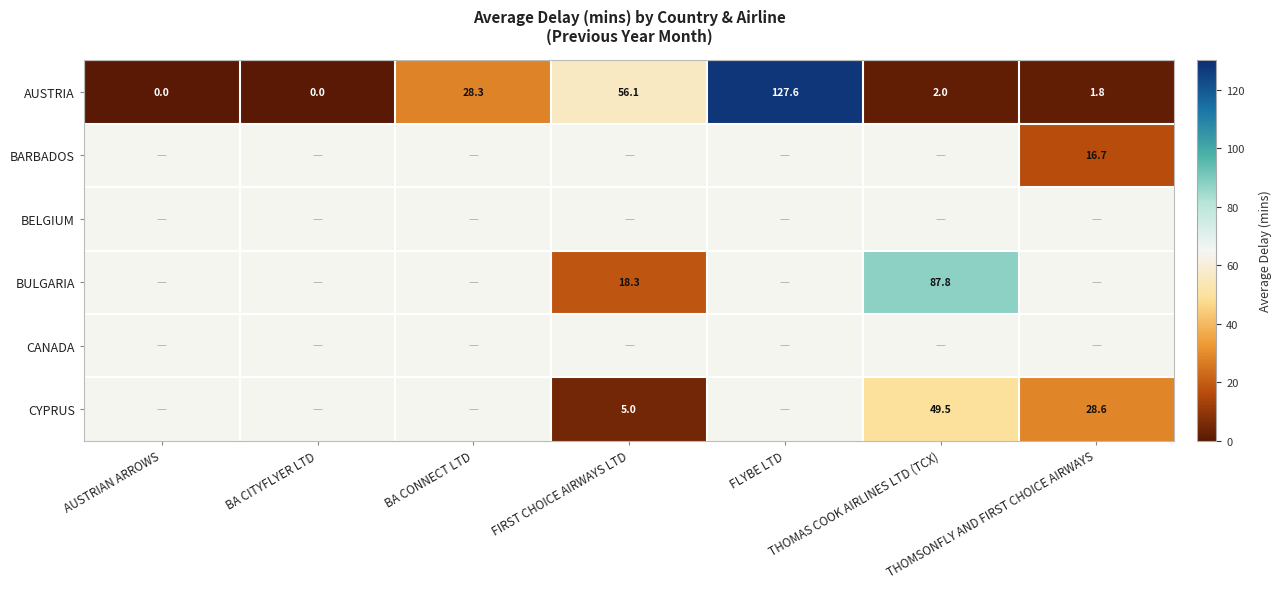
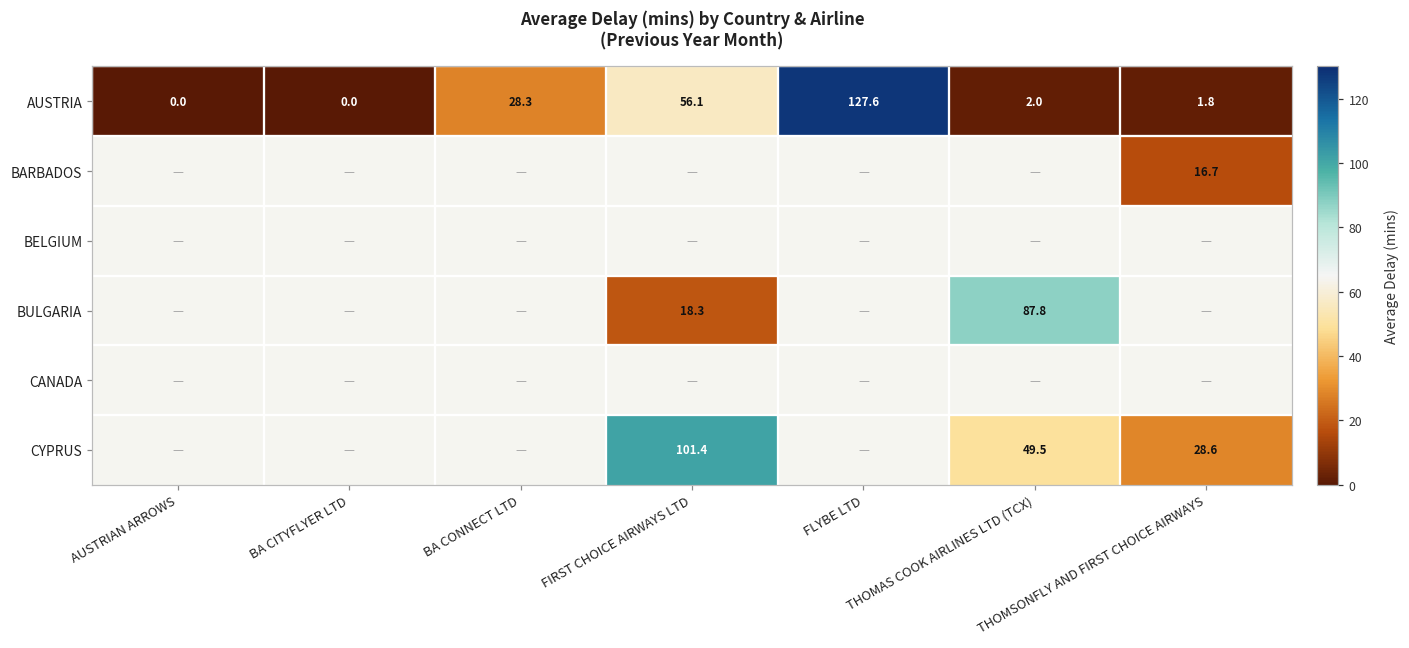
  {
    "AUSTRIA": {
      "AUSTRIAN ARROWS": 0.0,
      "BA CITYFLYER LTD": 0.0,
      "BA CONNECT LTD": 28.3,
      "FIRST CHOICE AIRWAYS LTD": 56.1,
      "FLYBE LTD": 127.6,
      "THOMAS COOK AIRLINES LTD (TCX)": 2.0,
      "THOMSONFLY AND FIRST CHOICE AIRWAYS": 1.8
    },
    "BARBADOS": {
      "THOMSONFLY AND FIRST CHOICE AIRWAYS": 16.7
    },
    "BULGARIA": {
      "FIRST CHOICE AIRWAYS LTD": 18.3,
      "THOMAS COOK AIRLINES LTD (TCX)": 87.8
    },
    "CYPRUS": {
-     "FIRST CHOICE AIRWAYS LTD": 5.0,
+     "FIRST CHOICE AIRWAYS LTD": 101.4,
      "THOMAS COOK AIRLINES LTD (TCX)": 49.5,
      "THOMSONFLY AND FIRST CHOICE AIRWAYS": 28.6
    }
  }
